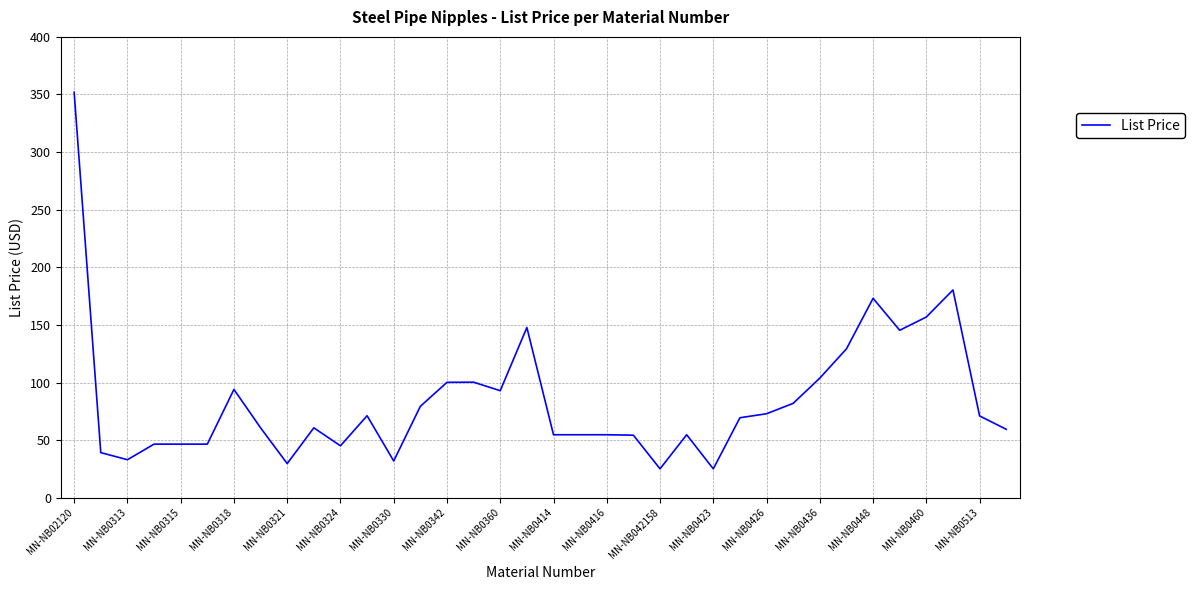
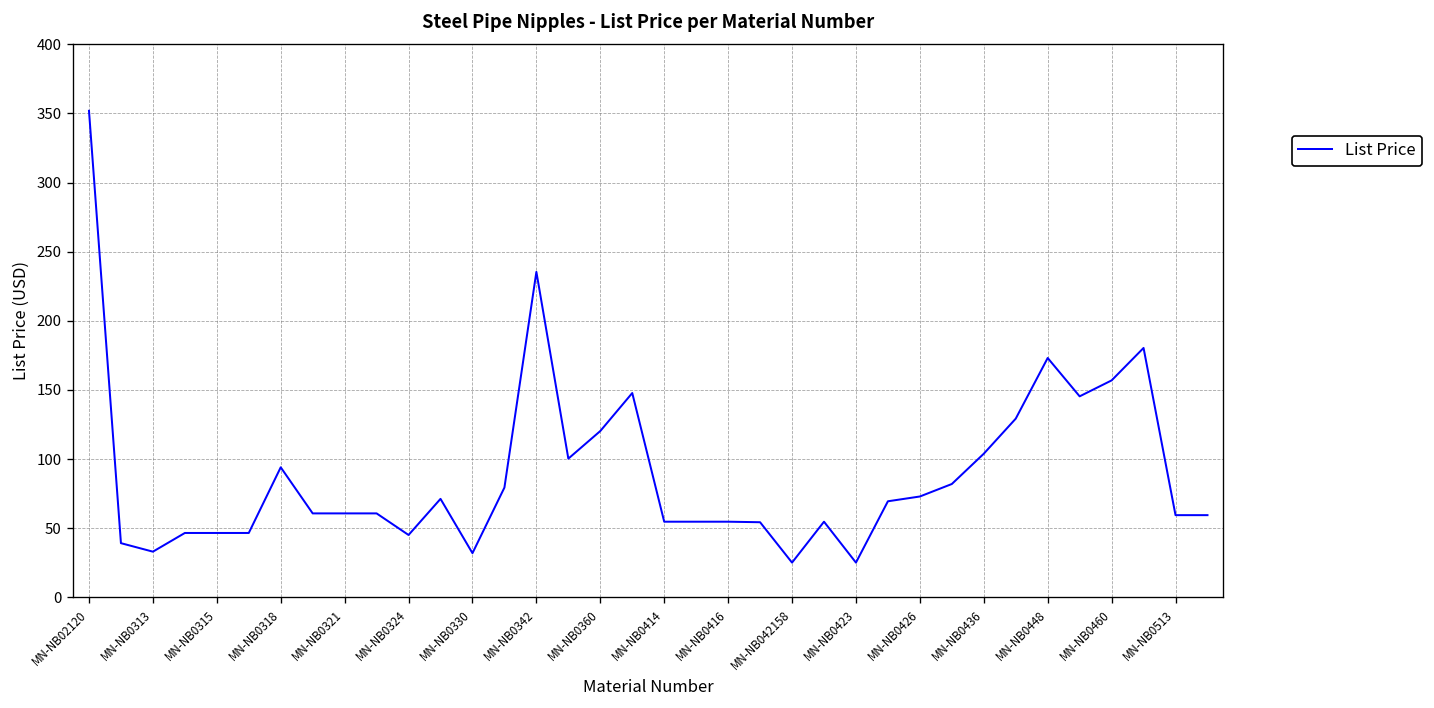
  {
    "MN-NB02120": 352,
    "MN-NB0313": 33,
    "MN-NB0315": 47,
    "MN-NB0318": 94,
-   "MN-NB0321": 30,
+   "MN-NB0321": 61,
    "MN-NB0324": 45,
    "MN-NB0330": 32,
-   "MN-NB0342": 100,
-   "MN-NB0360": 93,
+   "MN-NB0342": 235,
+   "MN-NB0360": 120,
    "MN-NB0414": 55,
    "MN-NB0416": 55,
    "MN-NB042158": 25,
    "MN-NB0423": 25,
    "MN-NB0426": 73,
    "MN-NB0436": 104,
    "MN-NB0448": 173,
    "MN-NB0460": 157,
-   "MN-NB0513": 71
+   "MN-NB0513": 59
  }
